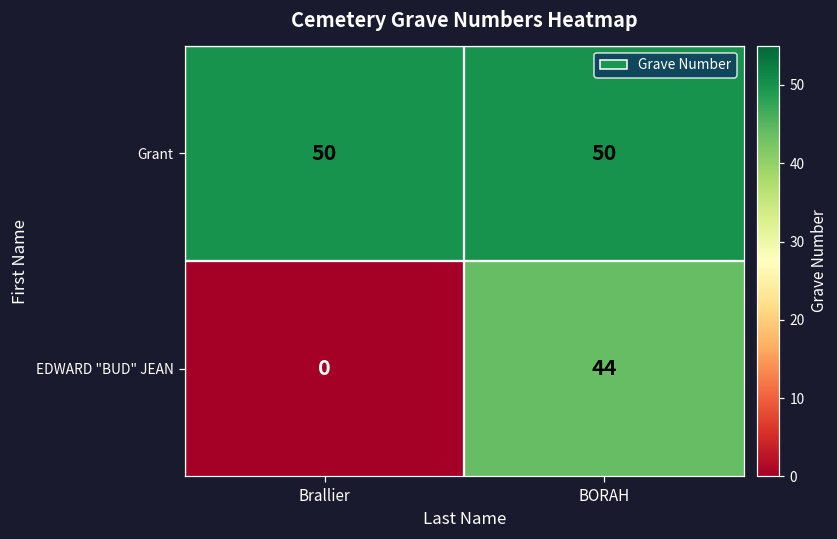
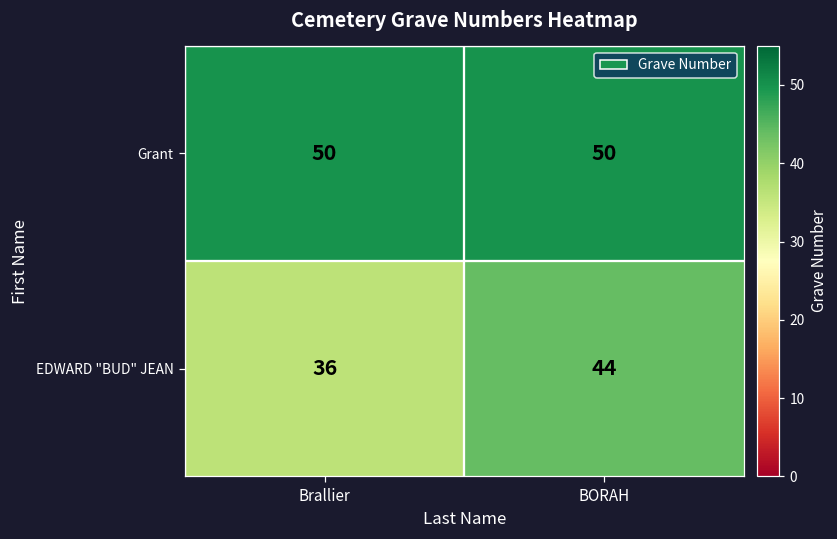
  {
    "Grant": {
      "Brallier": 50,
      "BORAH": 50
    },
    "EDWARD \"BUD\" JEAN": {
-     "Brallier": 0,
+     "Brallier": 36,
      "BORAH": 44
    }
  }
